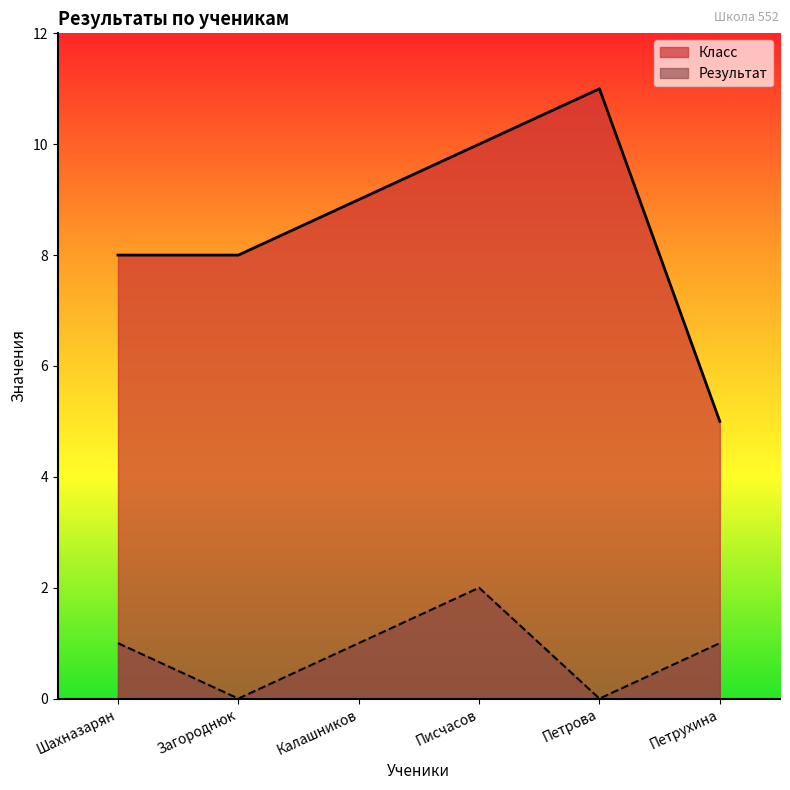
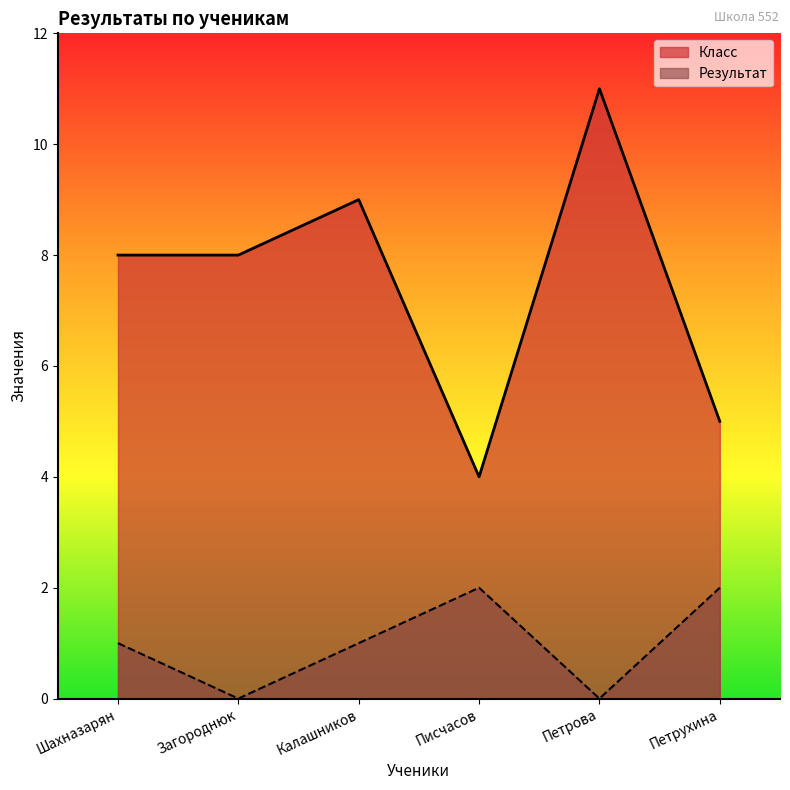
  {
    "Класс": {
      "Шахназарян": 8,
      "Загороднюк": 8,
      "Калашников": 9,
-     "Писчасов": 10,
+     "Писчасов": 4,
      "Петрова": 11,
      "Петрухина": 5
    },
    "Результат": {
      "Шахназарян": 1,
      "Загороднюк": 0,
      "Калашников": 1,
      "Писчасов": 2,
      "Петрова": 0,
-     "Петрухина": 1
+     "Петрухина": 2
    }
  }
